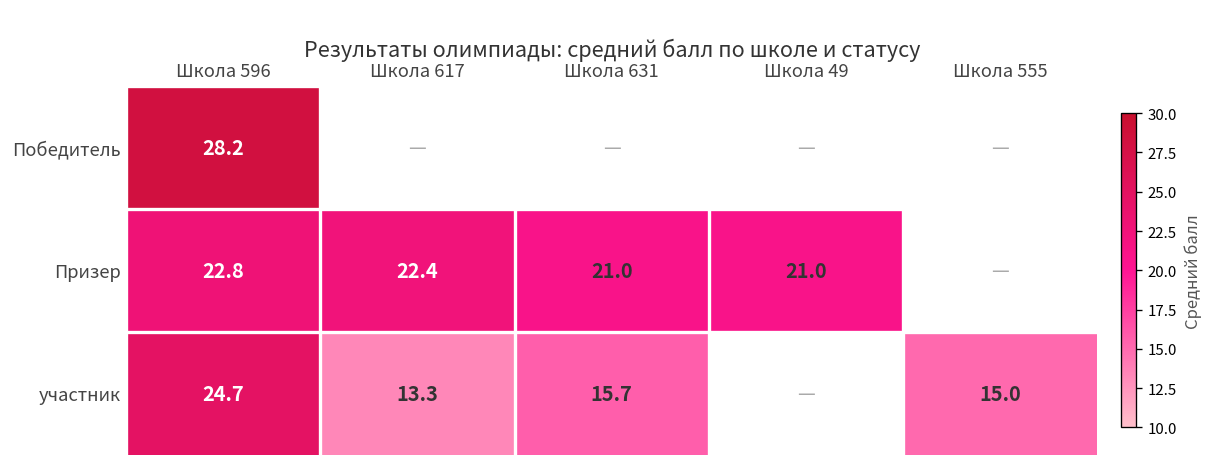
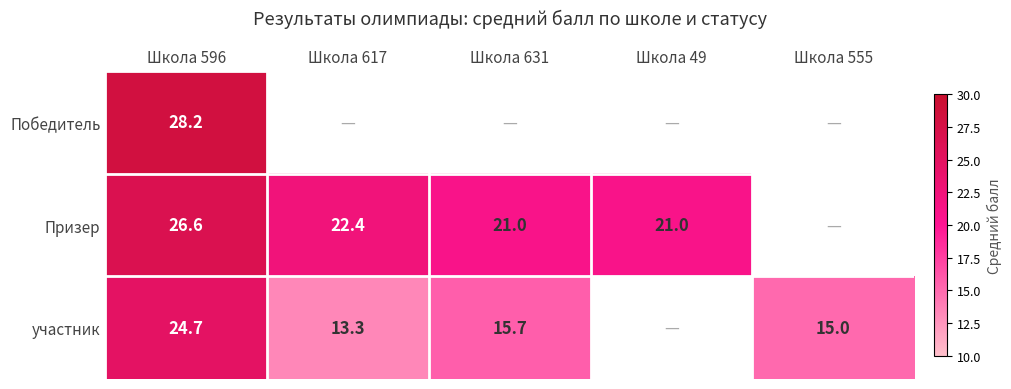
  {
    "Победитель": {
      "Школа 596": 28.2
    },
    "Призер": {
-     "Школа 596": 22.8,
+     "Школа 596": 26.6,
      "Школа 617": 22.4,
      "Школа 631": 21.0,
      "Школа 49": 21.0
    },
    "участник": {
      "Школа 596": 24.7,
      "Школа 617": 13.3,
      "Школа 631": 15.7,
      "Школа 555": 15.0
    }
  }
